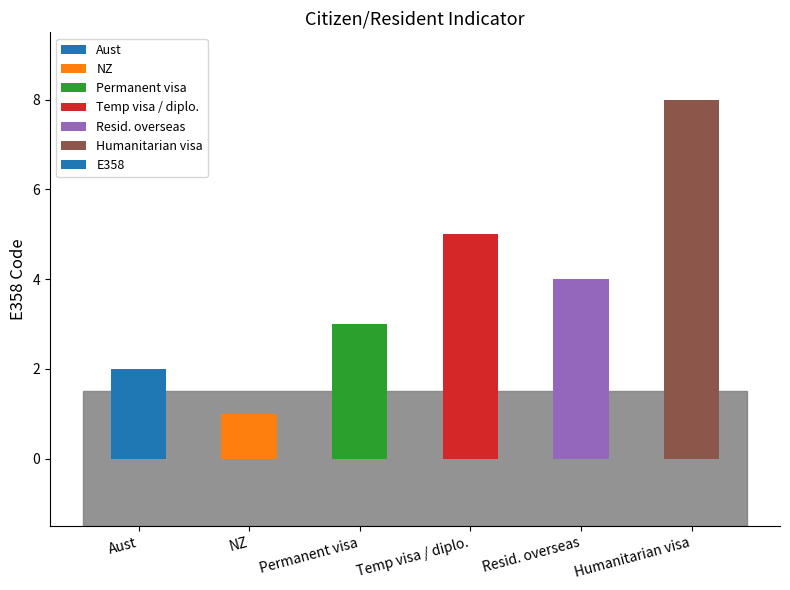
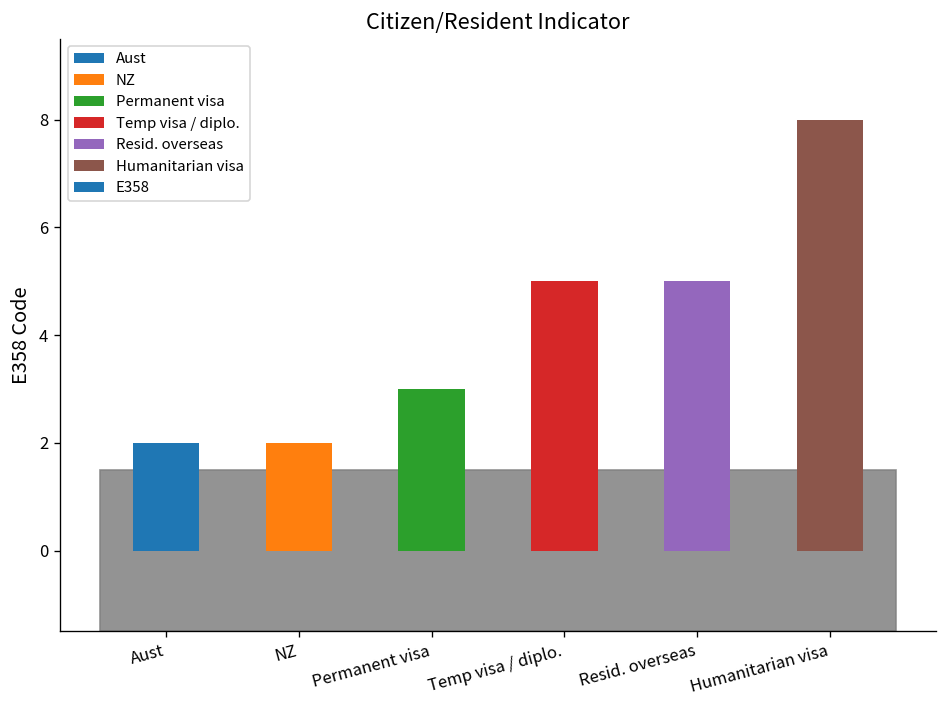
  {
    "Aust": 2,
-   "NZ": 1,
+   "NZ": 2,
    "Permanent visa": 3,
    "Temp visa / diplo.": 5,
-   "Resid. overseas": 4,
+   "Resid. overseas": 5,
    "Humanitarian visa": 8
  }
